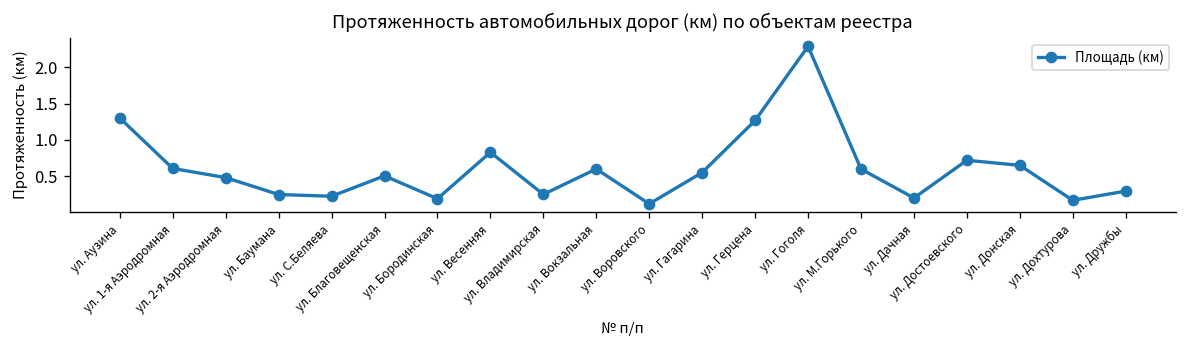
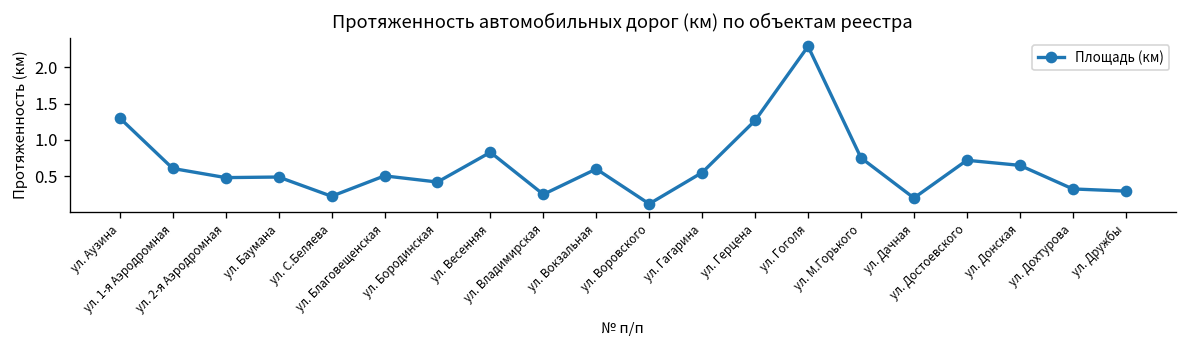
  {
    "ул. Аузина": 1.3,
    "ул. 1-я Аэродромная": 0.6,
    "ул. 2-я Аэродромная": 0.5,
-   "ул. Баумана": 0.2,
+   "ул. Баумана": 0.5,
    "ул. С.Беляева": 0.2,
    "ул. Благовещенская": 0.5,
-   "ул. Бородинская": 0.2,
+   "ул. Бородинская": 0.4,
    "ул. Весенняя": 0.8,
    "ул. Владимирская": 0.3,
    "ул. Вокзальная": 0.6,
    "ул. Воровского": 0.1,
    "ул. Гагарина": 0.6,
    "ул. Герцена": 1.3,
    "ул. Гоголя": 2.3,
-   "ул. М.Горького": 0.6,
+   "ул. М.Горького": 0.8,
    "ул. Дачная": 0.2,
    "ул. Достоевского": 0.7,
    "ул. Донская": 0.7,
-   "ул. Дохтурова": 0.2,
+   "ул. Дохтурова": 0.3,
    "ул. Дружбы": 0.3
  }
